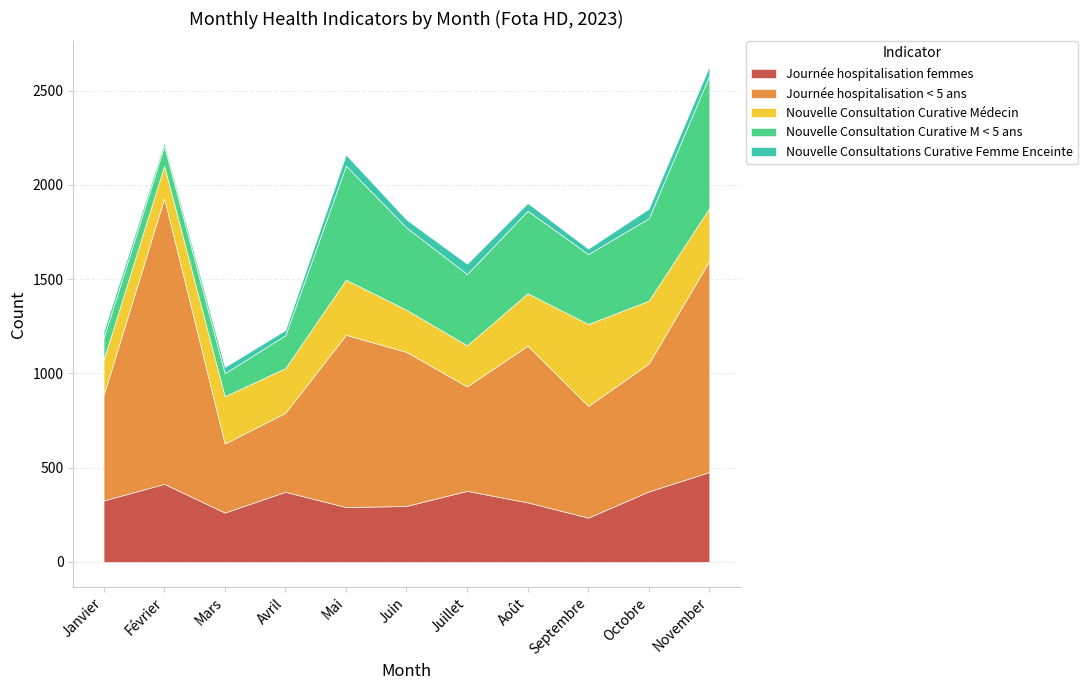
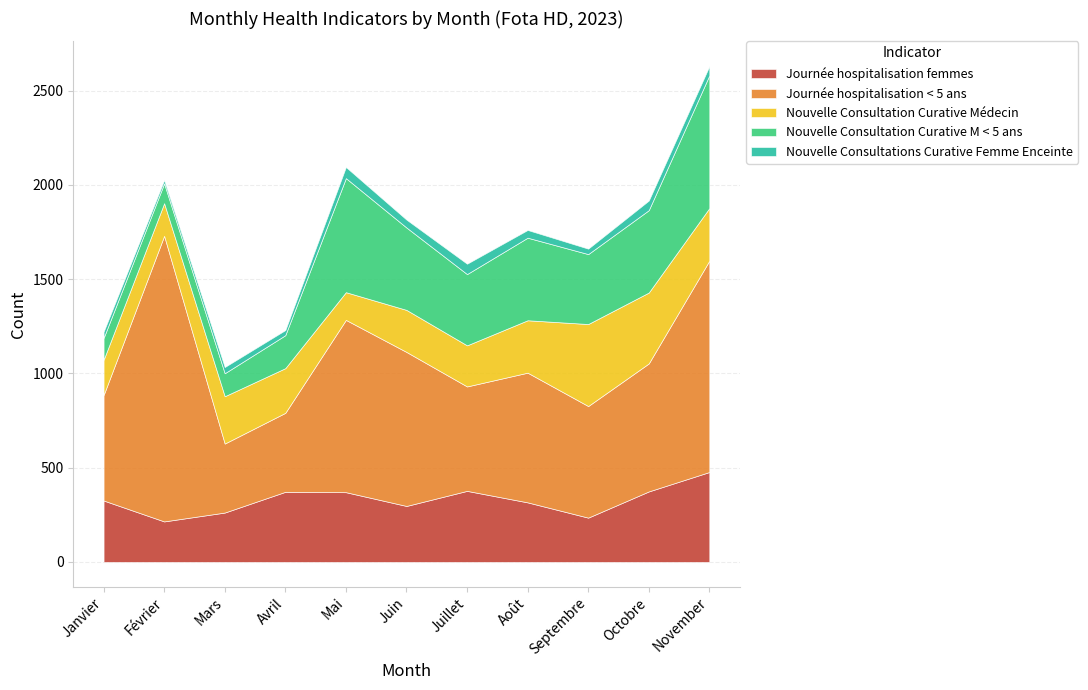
  {
    "Journée hospitalisation femmes": {
      "Janvier": 330,
-     "Février": 410,
+     "Février": 220,
      "Mars": 260,
      "Avril": 370,
-     "Mai": 290,
+     "Mai": 370,
      "Juin": 300,
      "Juillet": 380,
      "Août": 320,
      "Septembre": 240,
      "Octobre": 370,
      "November": 480
    },
    "Journée hospitalisation < 5 ans": {
      "Janvier": 560,
      "Février": 1520,
      "Mars": 370,
      "Avril": 420,
      "Mai": 910,
      "Juin": 820,
      "Juillet": 550,
-     "Août": 830,
+     "Août": 690,
      "Septembre": 590,
      "Octobre": 680,
      "November": 1120
    },
    "Nouvelle Consultation Curative Médecin": {
      "Janvier": 190,
      "Février": 170,
      "Mars": 250,
      "Avril": 240,
-     "Mai": 290,
+     "Mai": 150,
      "Juin": 220,
      "Juillet": 220,
      "Août": 280,
      "Septembre": 440,
-     "Octobre": 330,
+     "Octobre": 380,
      "November": 280
    }
  }
